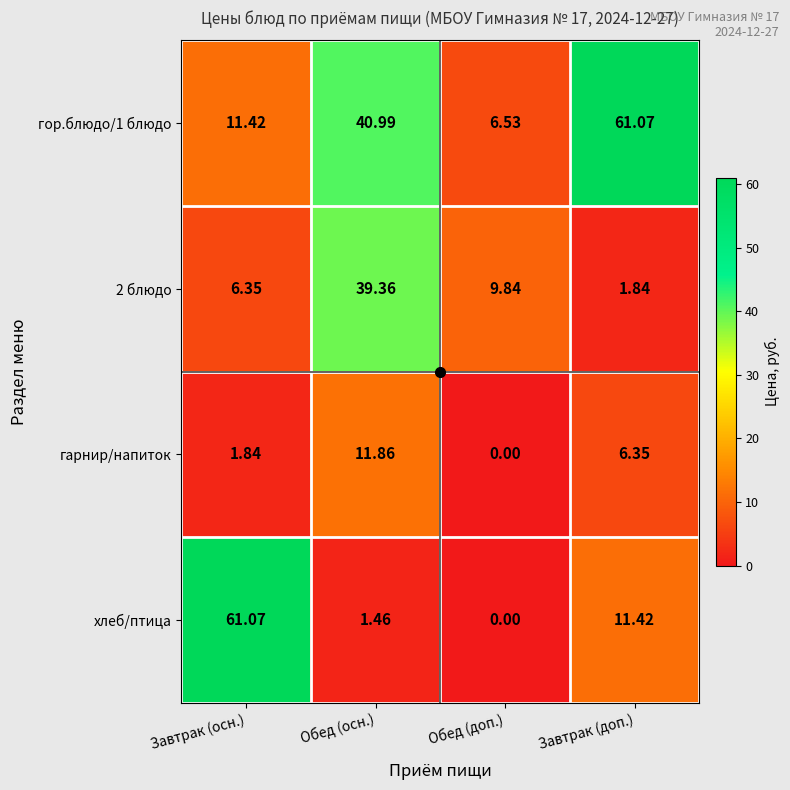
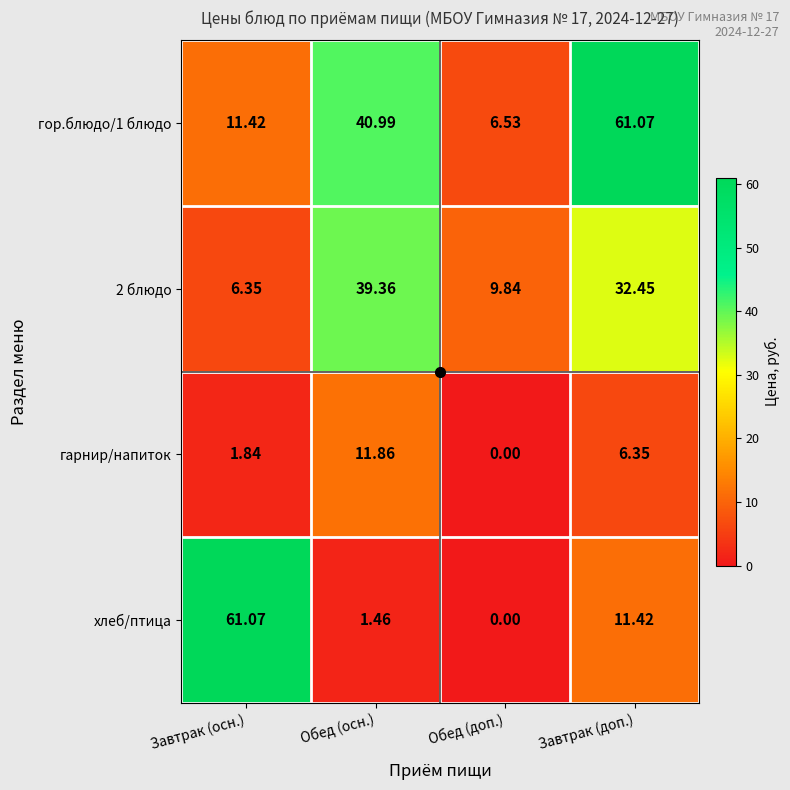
  {
    "гор.блюдо/1 блюдо": {
      "Завтрак (осн.)": 11.42,
      "Обед (осн.)": 40.99,
      "Обед (доп.)": 6.53,
      "Завтрак (доп.)": 61.07
    },
    "2 блюдо": {
      "Завтрак (осн.)": 6.35,
      "Обед (осн.)": 39.36,
      "Обед (доп.)": 9.84,
-     "Завтрак (доп.)": 1.84
+     "Завтрак (доп.)": 32.45
    },
    "гарнир/напиток": {
      "Завтрак (осн.)": 1.84,
      "Обед (осн.)": 11.86,
      "Обед (доп.)": 0.00,
      "Завтрак (доп.)": 6.35
    },
    "хлеб/птица": {
      "Завтрак (осн.)": 61.07,
      "Обед (осн.)": 1.46,
      "Обед (доп.)": 0.00,
      "Завтрак (доп.)": 11.42
    }
  }
